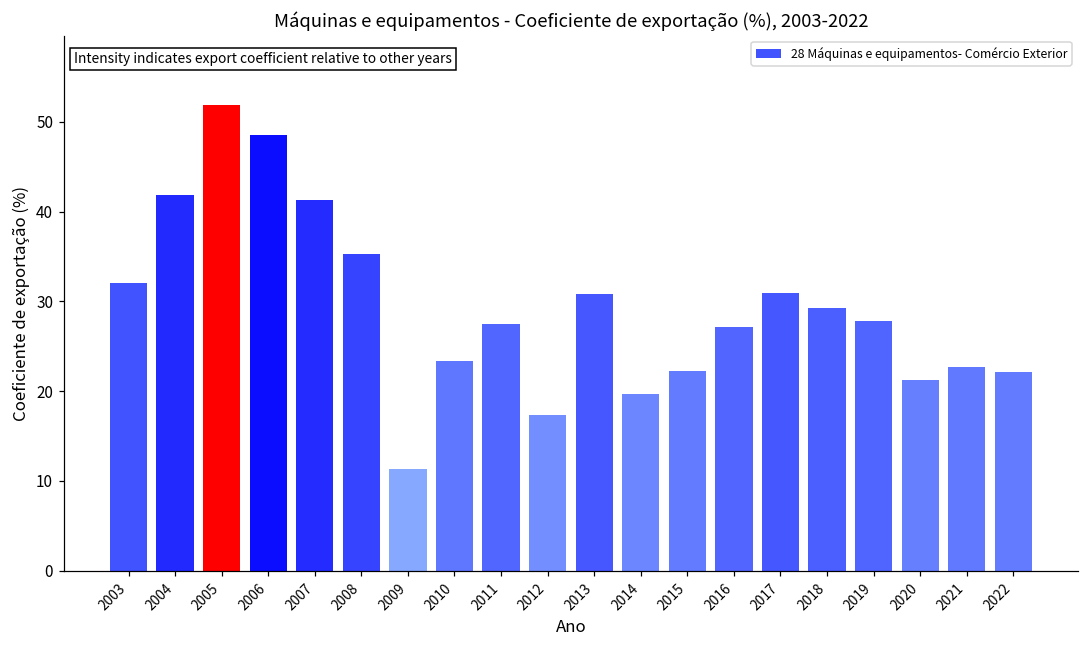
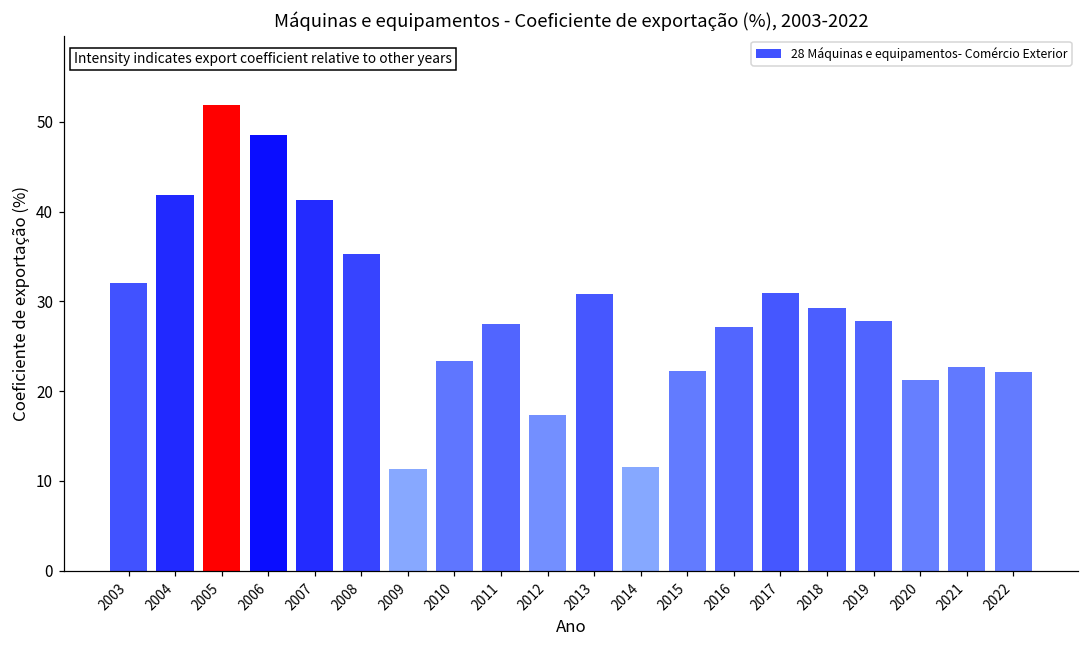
  {
    "2003": 32,
    "2004": 42,
    "2005": 52,
    "2006": 49,
    "2007": 41,
    "2008": 35,
    "2009": 11,
    "2010": 23,
    "2011": 27,
    "2012": 17,
    "2013": 31,
-   "2014": 20,
+   "2014": 12,
    "2015": 22,
    "2016": 27,
    "2017": 31,
    "2018": 29,
    "2019": 28,
    "2020": 21,
    "2021": 23,
    "2022": 22
  }
